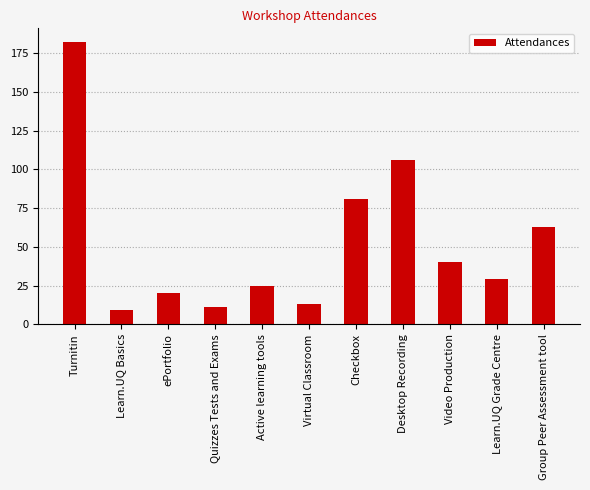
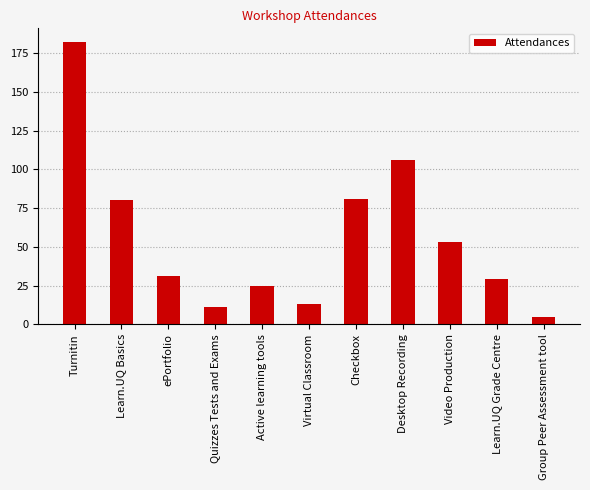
  {
    "Turnitin": 182,
-   "Learn.UQ Basics": 9,
-   "ePortfolio": 20,
+   "Learn.UQ Basics": 80,
+   "ePortfolio": 31,
    "Quizzes Tests and Exams": 11,
    "Active learning tools": 25,
    "Virtual Classroom": 13,
    "Checkbox": 81,
    "Desktop Recording": 106,
-   "Video Production": 40,
+   "Video Production": 53,
    "Learn.UQ Grade Centre": 29,
-   "Group Peer Assessment tool": 63
+   "Group Peer Assessment tool": 5
  }
